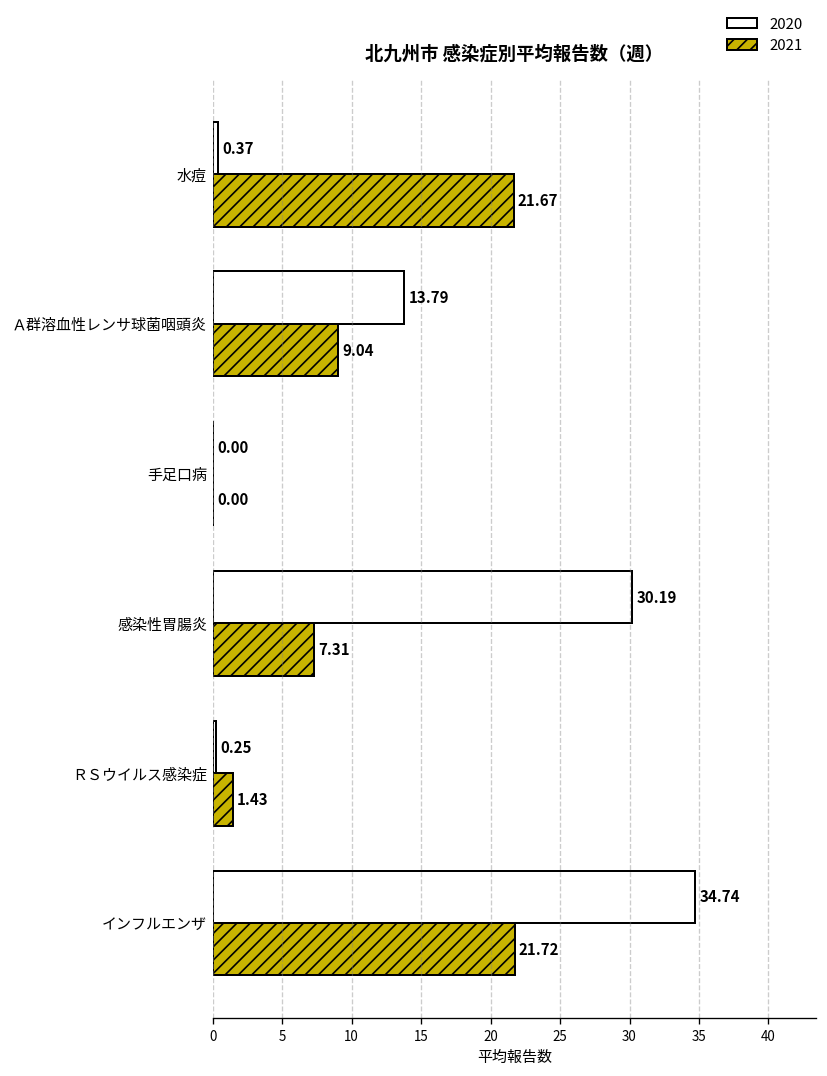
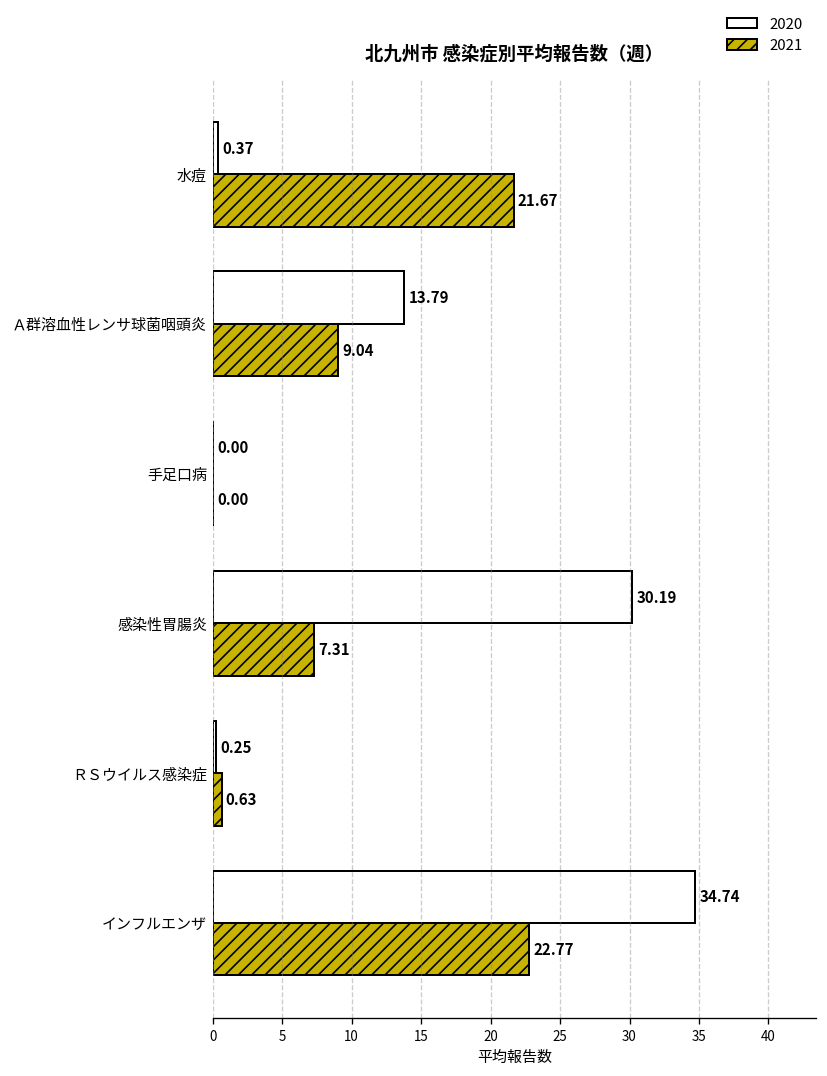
  {
    "2020": {
      "水痘": 0.37,
      "Ａ群溶血性レンサ球菌咽頭炎": 13.79,
      "手足口病": 0.00,
      "感染性胃腸炎": 30.19,
      "ＲＳウイルス感染症": 0.25,
      "インフルエンザ": 34.74
    },
    "2021": {
      "水痘": 21.67,
      "Ａ群溶血性レンサ球菌咽頭炎": 9.04,
      "手足口病": 0.00,
      "感染性胃腸炎": 7.31,
-     "ＲＳウイルス感染症": 1.43,
-     "インフルエンザ": 21.72
+     "ＲＳウイルス感染症": 0.63,
+     "インフルエンザ": 22.77
    }
  }
